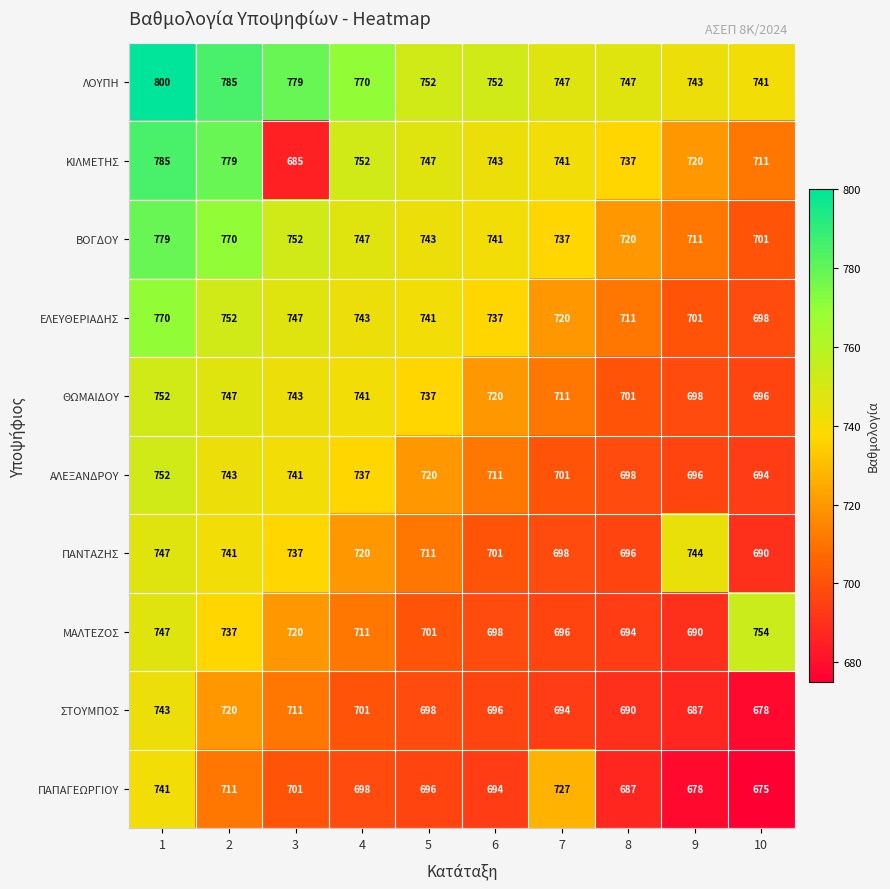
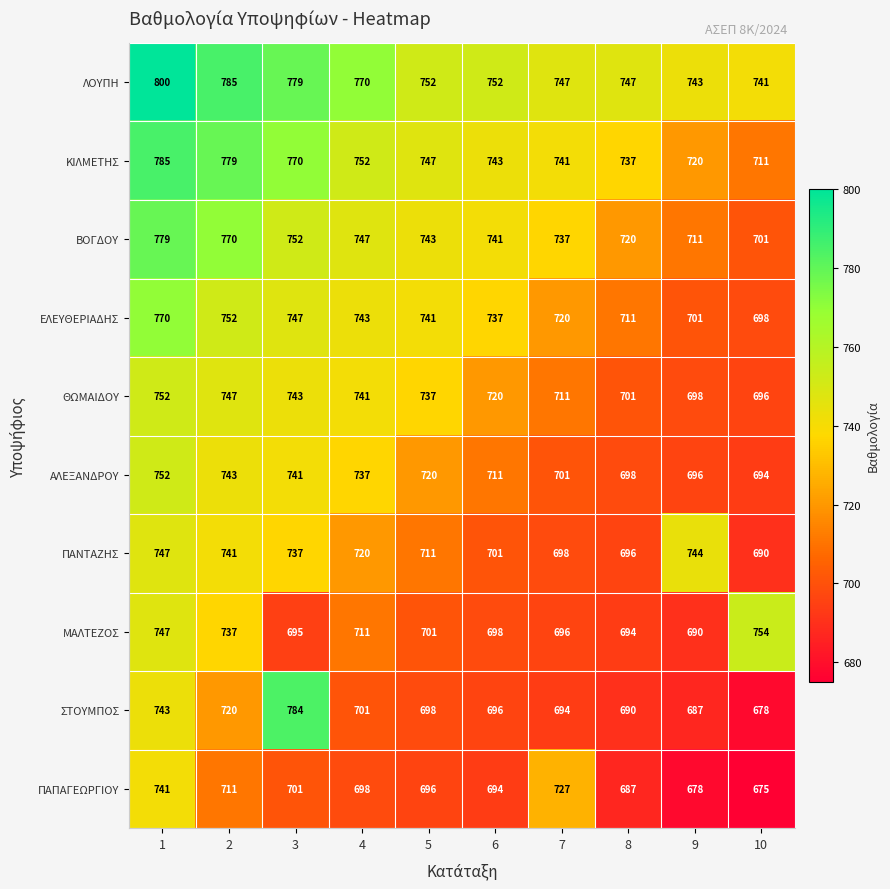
  {
    "ΛΟΥΠΗ": {
      "1": 800,
      "2": 785,
      "3": 779,
      "4": 770,
      "5": 752,
      "6": 752,
      "7": 747,
      "8": 747,
      "9": 743,
      "10": 741
    },
    "ΚΙΛΜΕΤΗΣ": {
      "1": 785,
      "2": 779,
-     "3": 685,
+     "3": 770,
      "4": 752,
      "5": 747,
      "6": 743,
      "7": 741,
      "8": 737,
      "9": 720,
      "10": 711
    },
    "ΒΟΓΔΟΥ": {
      "1": 779,
      "2": 770,
      "3": 752,
      "4": 747,
      "5": 743,
      "6": 741,
      "7": 737,
      "8": 720,
      "9": 711,
      "10": 701
    },
    "ΕΛΕΥΘΕΡΙΑΔΗΣ": {
      "1": 770,
      "2": 752,
      "3": 747,
      "4": 743,
      "5": 741,
      "6": 737,
      "7": 720,
      "8": 711,
      "9": 701,
      "10": 698
    },
    "ΘΩΜΑΙΔΟΥ": {
      "1": 752,
      "2": 747,
      "3": 743,
      "4": 741,
      "5": 737,
      "6": 720,
      "7": 711,
      "8": 701,
      "9": 698,
      "10": 696
    },
    "ΑΛΕΞΑΝΔΡΟΥ": {
      "1": 752,
      "2": 743,
      "3": 741,
      "4": 737,
      "5": 720,
      "6": 711,
      "7": 701,
      "8": 698,
      "9": 696,
      "10": 694
    },
    "ΠΑΝΤΑΖΗΣ": {
      "1": 747,
      "2": 741,
      "3": 737,
      "4": 720,
      "5": 711,
      "6": 701,
      "7": 698,
      "8": 696,
      "9": 744,
      "10": 690
    },
    "ΜΑΛΤΕΖΟΣ": {
      "1": 747,
      "2": 737,
-     "3": 720,
+     "3": 695,
      "4": 711,
      "5": 701,
      "6": 698,
      "7": 696,
      "8": 694,
      "9": 690,
      "10": 754
    },
    "ΣΤΟΥΜΠΟΣ": {
      "1": 743,
      "2": 720,
-     "3": 711,
+     "3": 784,
      "4": 701,
      "5": 698,
      "6": 696,
      "7": 694,
      "8": 690,
      "9": 687,
      "10": 678
    },
    "ΠΑΠΑΓΕΩΡΓΙΟΥ": {
      "1": 741,
      "2": 711,
      "3": 701,
      "4": 698,
      "5": 696,
      "6": 694,
      "7": 727,
      "8": 687,
      "9": 678,
      "10": 675
    }
  }
